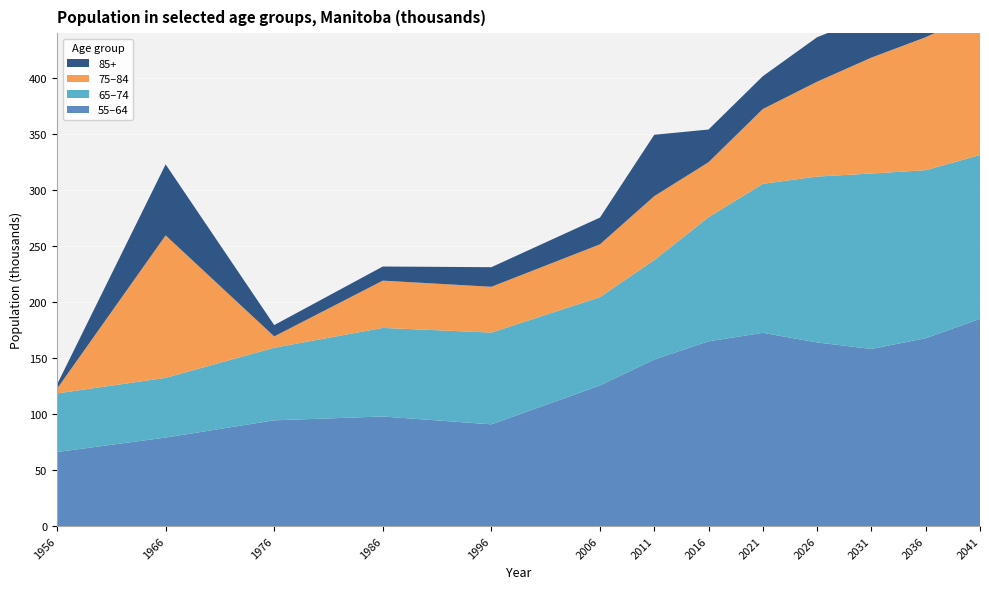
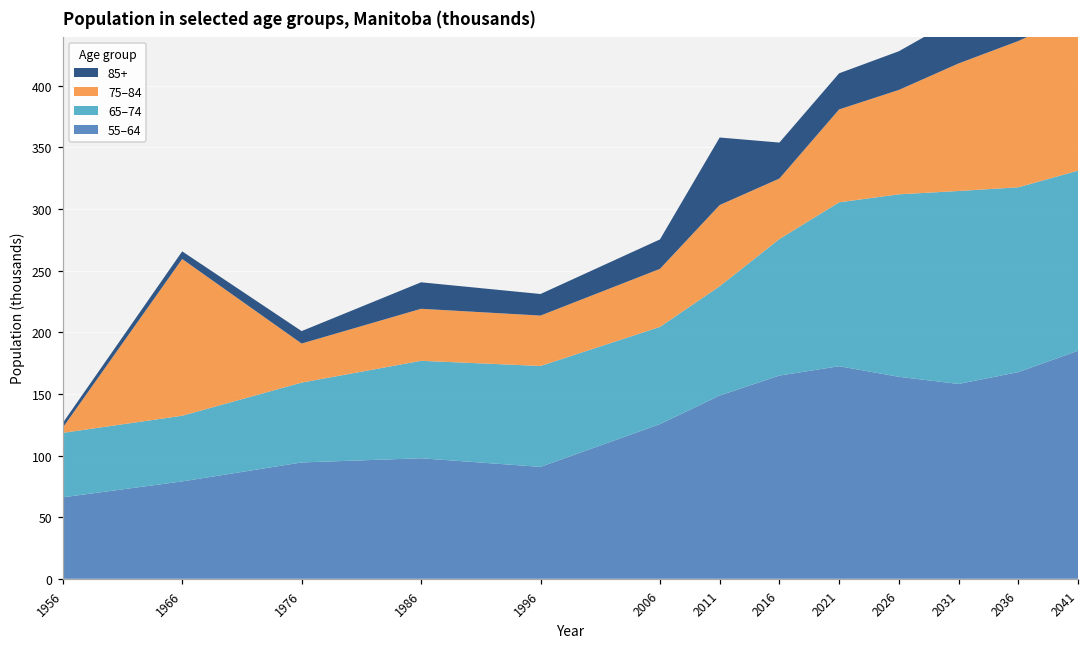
  {
    "75–84": {
      "1956": 4,
      "1966": 127,
-     "1976": 10,
+     "1976": 32,
      "1986": 42,
      "1996": 41,
      "2006": 47,
-     "2011": 57,
+     "2011": 66,
      "2016": 49,
-     "2021": 67,
+     "2021": 75,
      "2026": 85,
      "2031": 104,
      "2036": 119
    },
    "85+": {
      "1956": 4,
-     "1966": 63,
+     "1966": 6,
      "1976": 10,
-     "1986": 13,
+     "1986": 22,
      "1996": 18,
      "2006": 24,
      "2011": 55,
      "2016": 29,
      "2021": 29,
-     "2026": 40
+     "2026": 31
    }
  }
